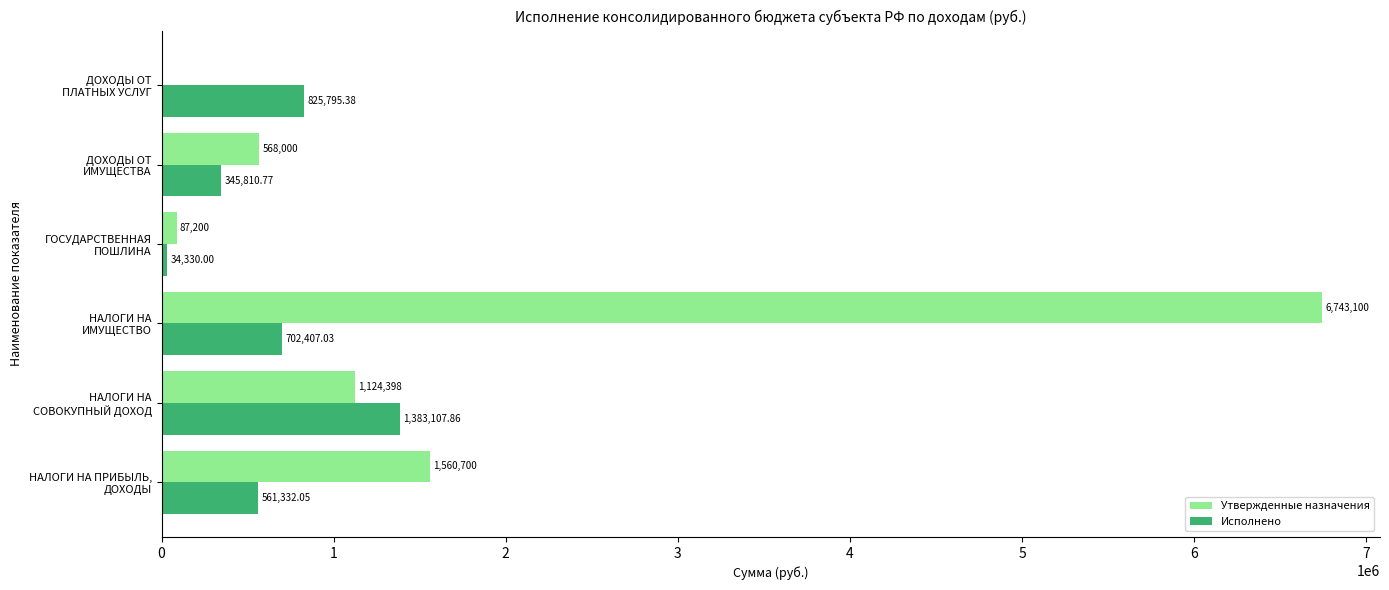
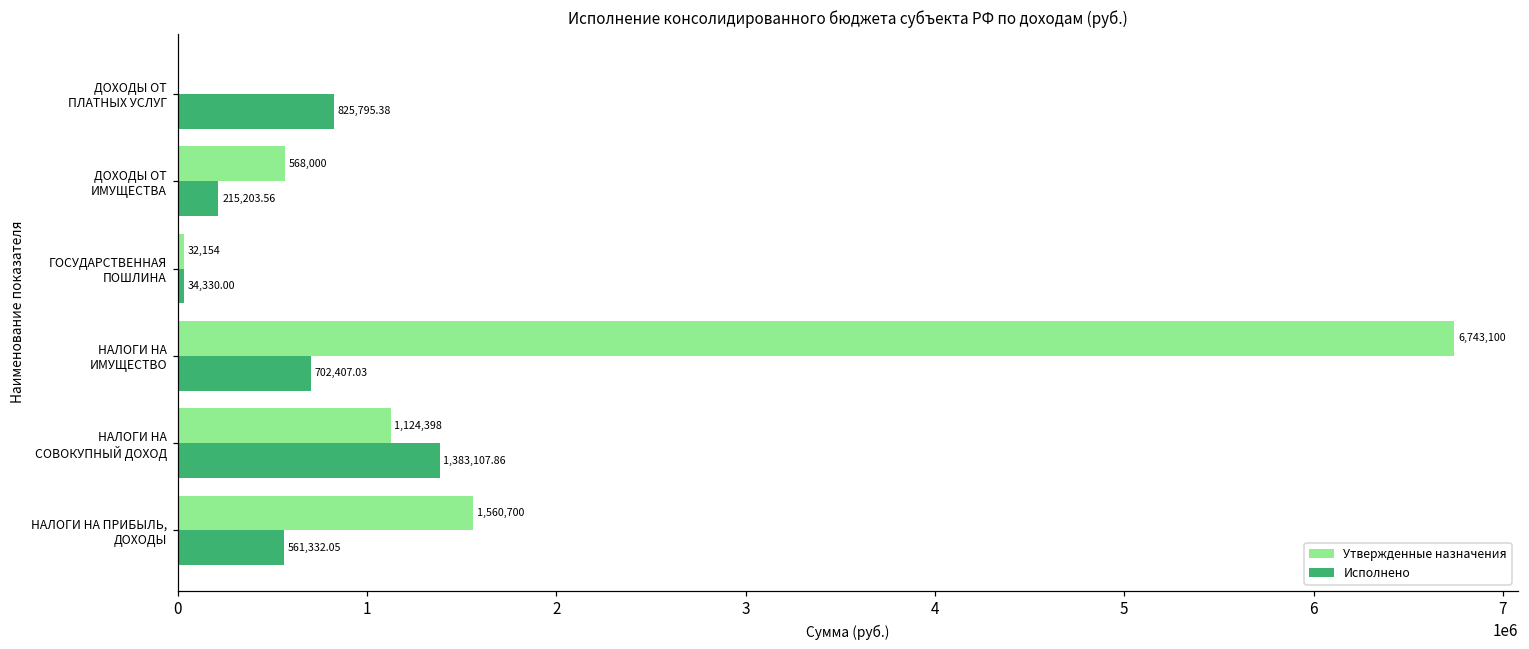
  {
    "Утвержденные назначения": {
      "ДОХОДЫ ОТ ИМУЩЕСТВА": "568,000",
-     "ГОСУДАРСТВЕННАЯ ПОШЛИНА": "87,200",
+     "ГОСУДАРСТВЕННАЯ ПОШЛИНА": "32,154",
      "НАЛОГИ НА ИМУЩЕСТВО": "6,743,100",
      "НАЛОГИ НА СОВОКУПНЫЙ ДОХОД": "1,124,398",
      "НАЛОГИ НА ПРИБЫЛЬ, ДОХОДЫ": "1,560,700"
    },
    "Исполнено": {
      "ДОХОДЫ ОТ ПЛАТНЫХ УСЛУГ": "825,795.38",
-     "ДОХОДЫ ОТ ИМУЩЕСТВА": "345,810.77",
+     "ДОХОДЫ ОТ ИМУЩЕСТВА": "215,203.56",
      "ГОСУДАРСТВЕННАЯ ПОШЛИНА": "34,330.00",
      "НАЛОГИ НА ИМУЩЕСТВО": "702,407.03",
      "НАЛОГИ НА СОВОКУПНЫЙ ДОХОД": "1,383,107.86",
      "НАЛОГИ НА ПРИБЫЛЬ, ДОХОДЫ": "561,332.05"
    }
  }
